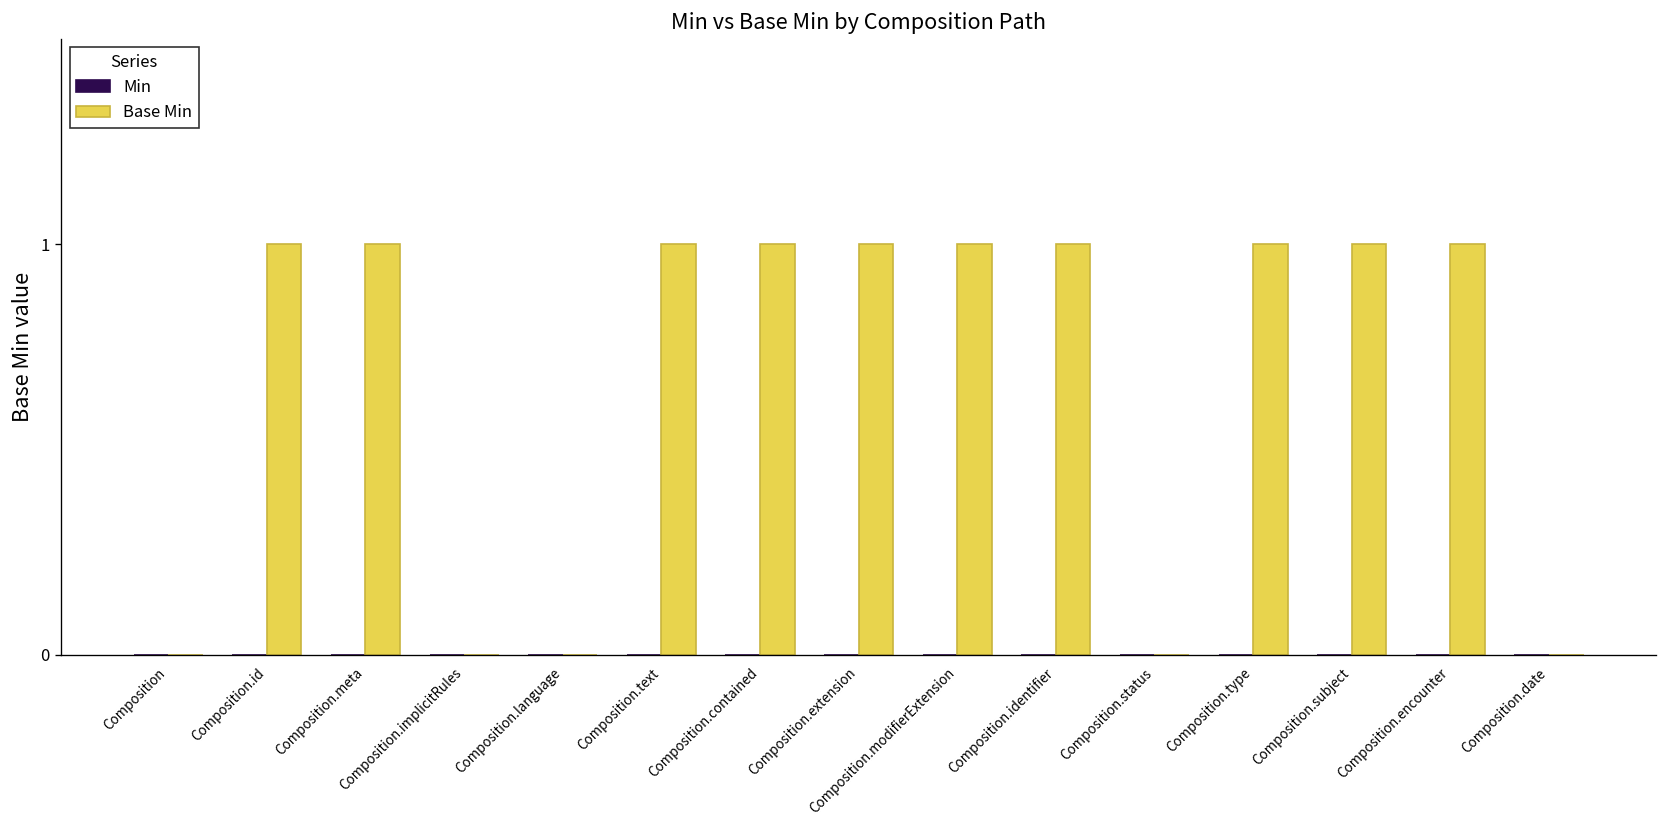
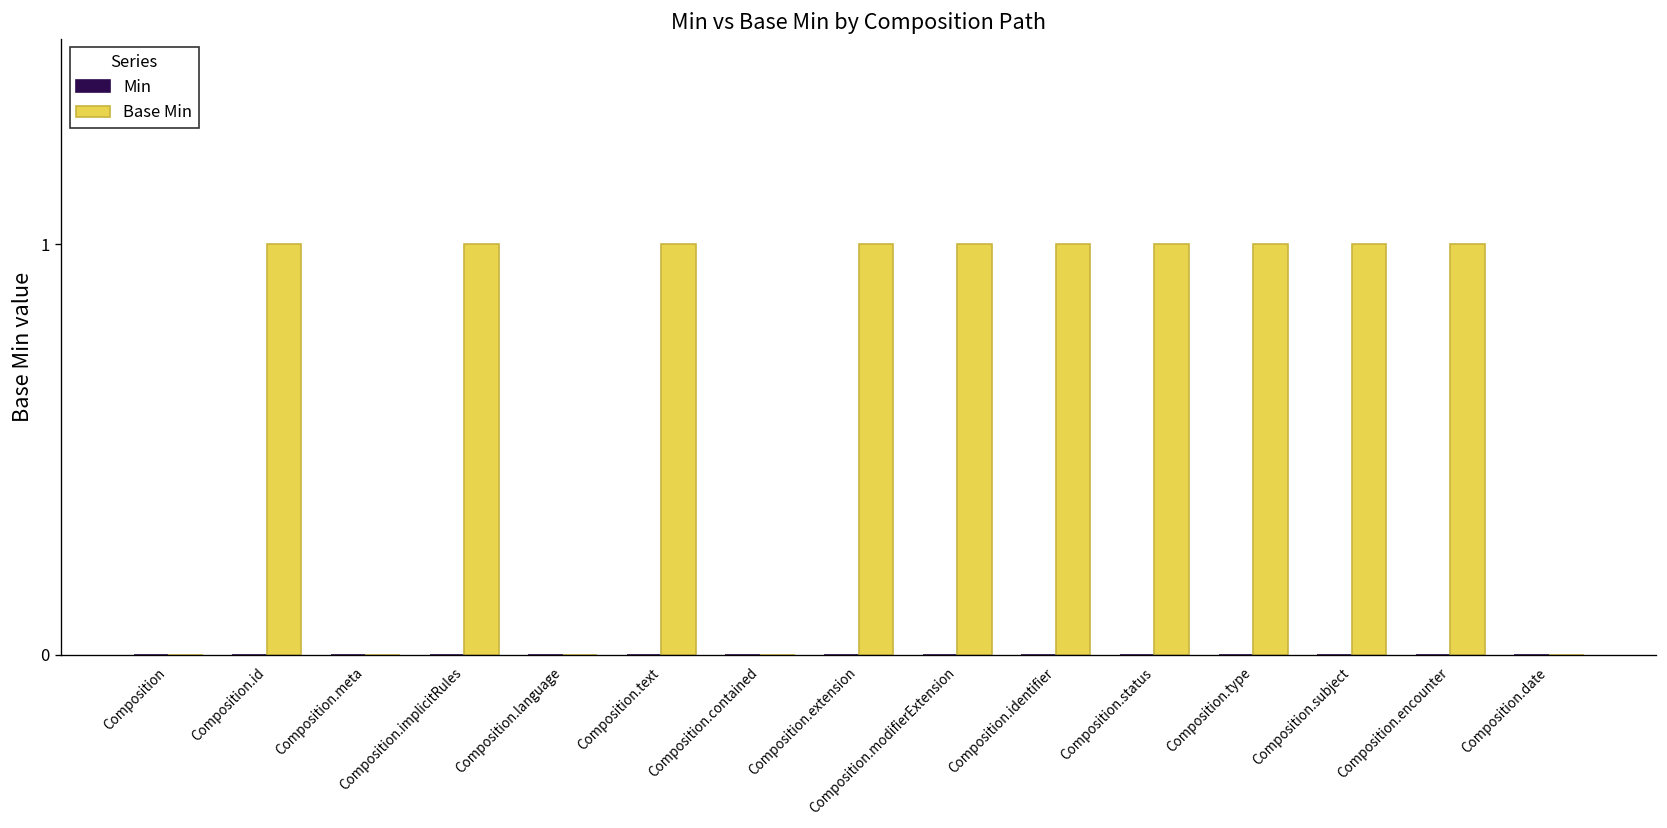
  {
    "Min": {
      "Composition": 0,
      "Composition.id": 0,
      "Composition.meta": 0,
      "Composition.implicitRules": 0,
      "Composition.language": 0,
      "Composition.text": 0,
      "Composition.contained": 0,
      "Composition.extension": 0,
      "Composition.modifierExtension": 0,
      "Composition.identifier": 0,
      "Composition.status": 0,
      "Composition.type": 0,
      "Composition.subject": 0,
      "Composition.encounter": 0,
      "Composition.date": 0
    },
    "Base Min": {
      "Composition": 0,
      "Composition.id": 1,
-     "Composition.meta": 1,
-     "Composition.implicitRules": 0,
+     "Composition.meta": 0,
+     "Composition.implicitRules": 1,
      "Composition.language": 0,
      "Composition.text": 1,
-     "Composition.contained": 1,
+     "Composition.contained": 0,
      "Composition.extension": 1,
      "Composition.modifierExtension": 1,
      "Composition.identifier": 1,
-     "Composition.status": 0,
+     "Composition.status": 1,
      "Composition.type": 1,
      "Composition.subject": 1,
      "Composition.encounter": 1,
      "Composition.date": 0
    }
  }
